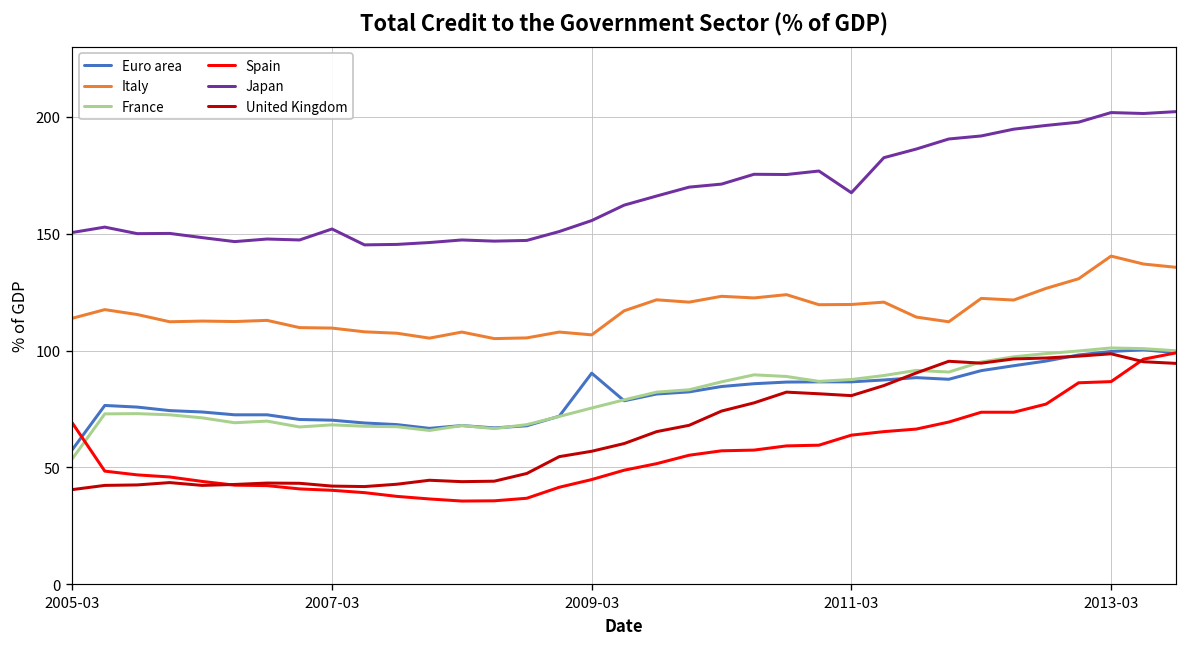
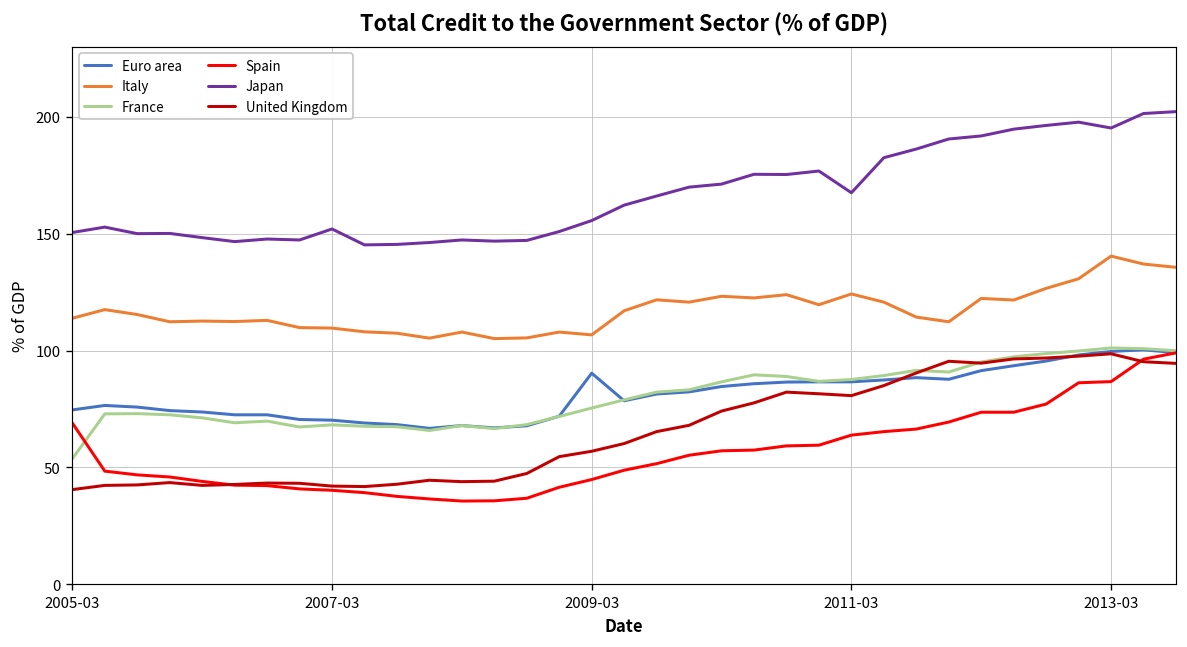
  {
    "Euro area": {
-     "2005-03": 58,
+     "2005-03": 75,
      "2007-03": 70,
      "2009-03": 90
    },
    "Italy": {
      "2005-03": 114,
      "2007-03": 110,
      "2009-03": 107,
-     "2011-03": 120,
+     "2011-03": 124,
      "2013-03": 140
    },
    "France": {
      "2005-03": 54,
      "2007-03": 68,
      "2009-03": 75,
      "2013-03": 101
    },
    "Spain": {
      "2005-03": 69,
      "2007-03": 40,
      "2009-03": 45,
      "2011-03": 64,
      "2013-03": 87
    },
    "Japan": {
      "2005-03": 151,
      "2007-03": 152,
      "2009-03": 156,
      "2011-03": 168,
-     "2013-03": 202
+     "2013-03": 195
    },
    "United Kingdom": {
      "2005-03": 41,
      "2007-03": 42,
      "2009-03": 57,
      "2011-03": 81
    }
  }
